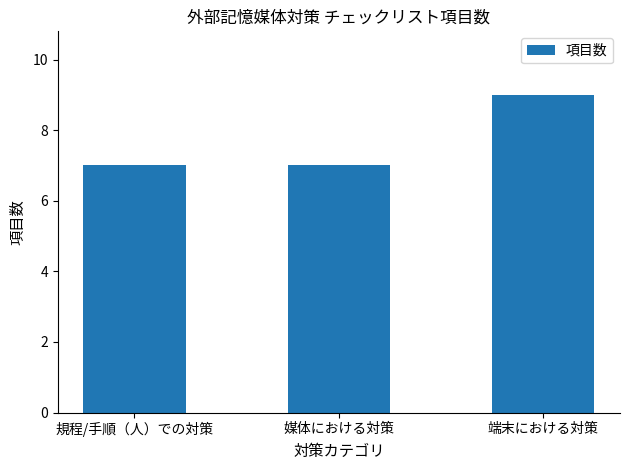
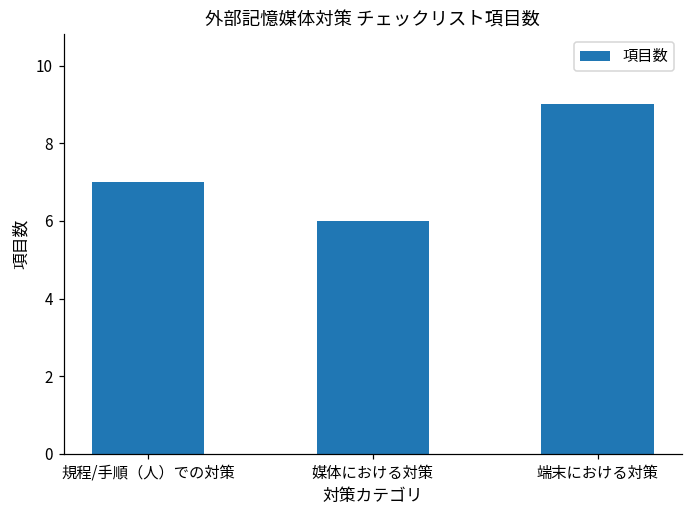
  {
    "規程/手順（人）での対策": 7,
-   "媒体における対策": 7,
+   "媒体における対策": 6,
    "端末における対策": 9
  }
